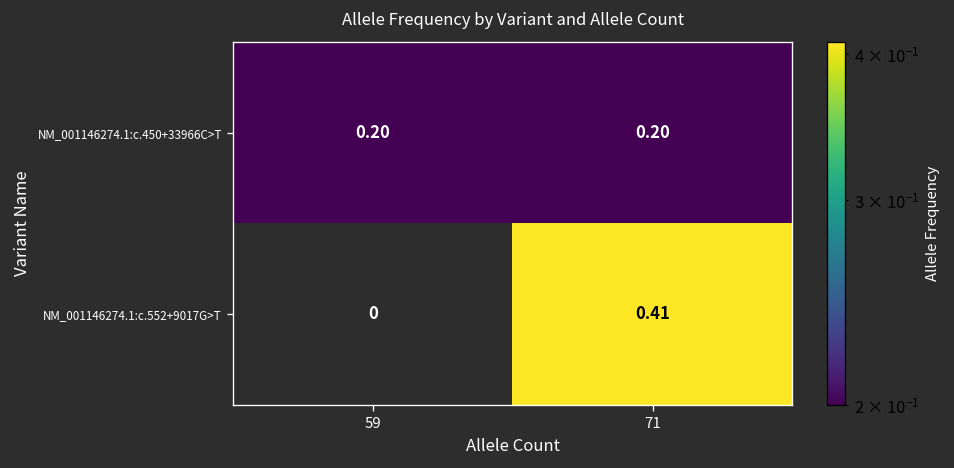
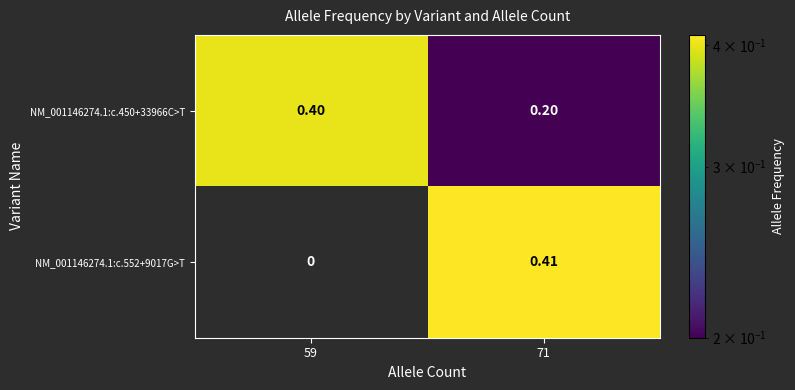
  {
    "NM_001146274.1:c.450+33966C>T": {
-     "59": 0.20,
+     "59": 0.40,
      "71": 0.20
    },
    "NM_001146274.1:c.552+9017G>T": {
      "59": 0,
      "71": 0.41
    }
  }
